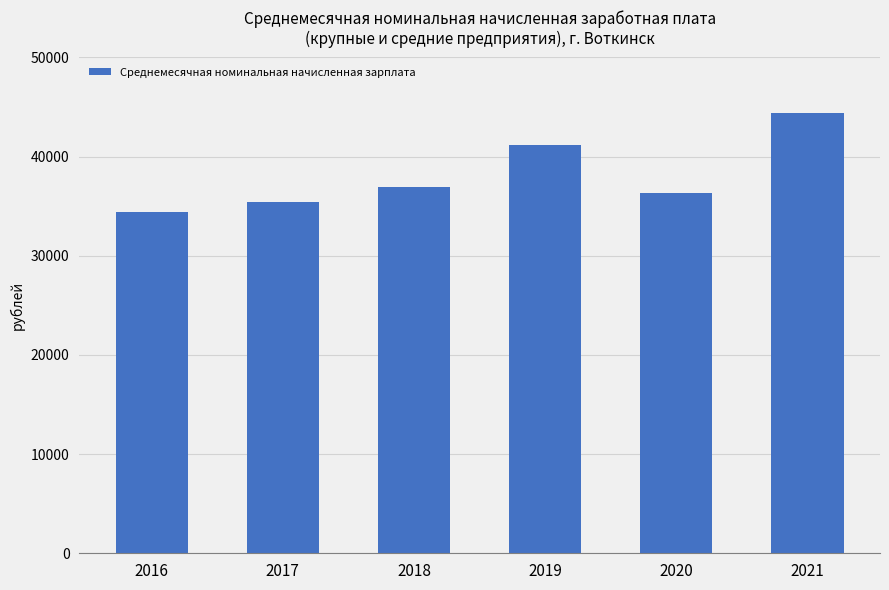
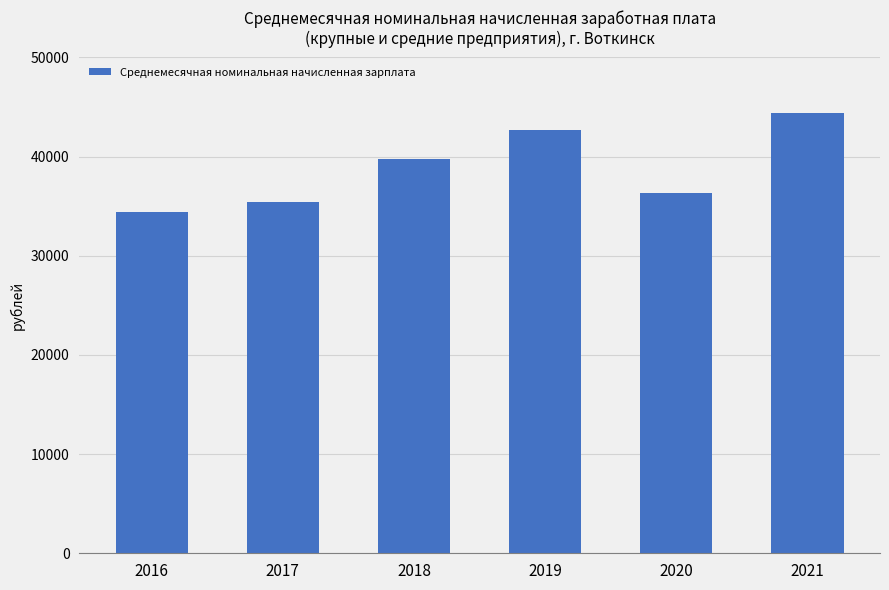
  {
    "2016": 34000,
    "2017": 35000,
-   "2018": 37000,
-   "2019": 41000,
+   "2018": 40000,
+   "2019": 43000,
    "2020": 36000,
    "2021": 44000
  }
